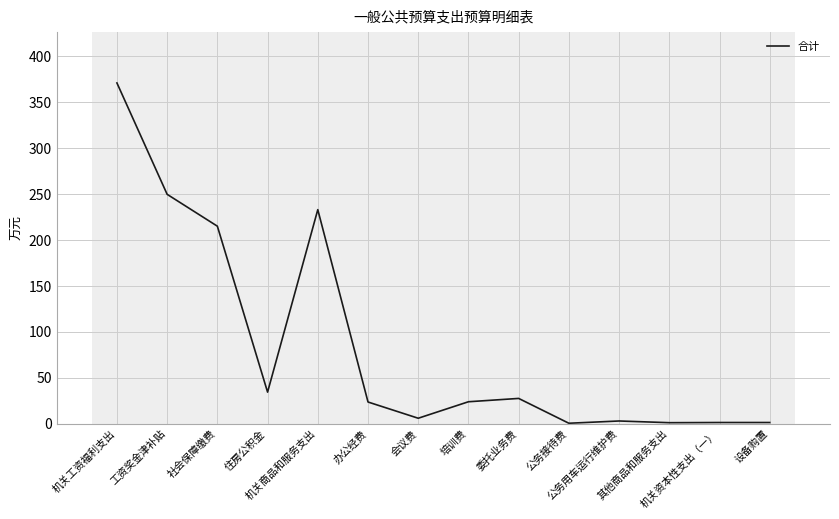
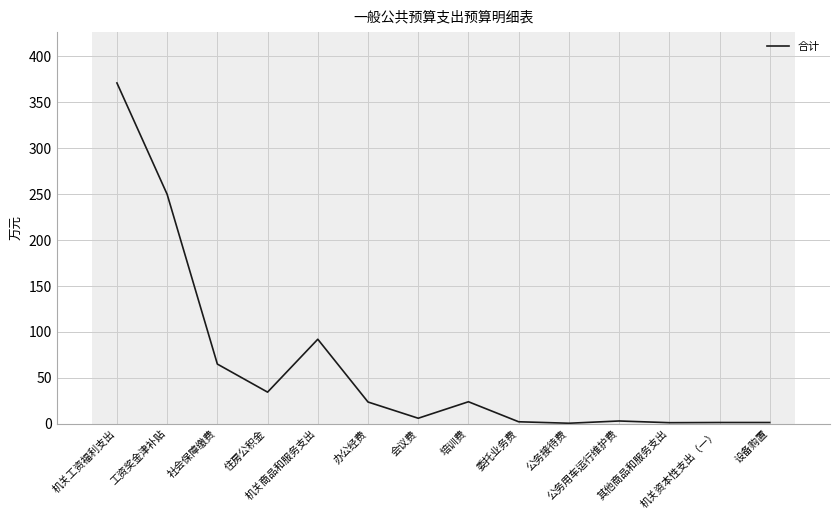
  {
    "机关工资福利支出": 370,
    "工资奖金津补贴": 250,
-   "社会保障缴费": 210,
+   "社会保障缴费": 60,
    "住房公积金": 30,
-   "机关商品和服务支出": 230,
+   "机关商品和服务支出": 90,
    "办公经费": 20,
    "会议费": 10,
    "培训费": 20,
-   "委托业务费": 30,
+   "委托业务费": 0,
    "公务接待费": 0,
    "公务用车运行维护费": 0,
    "其他商品和服务支出": 0,
    "机关资本性支出（一）": 0,
    "设备购置": 0
  }
